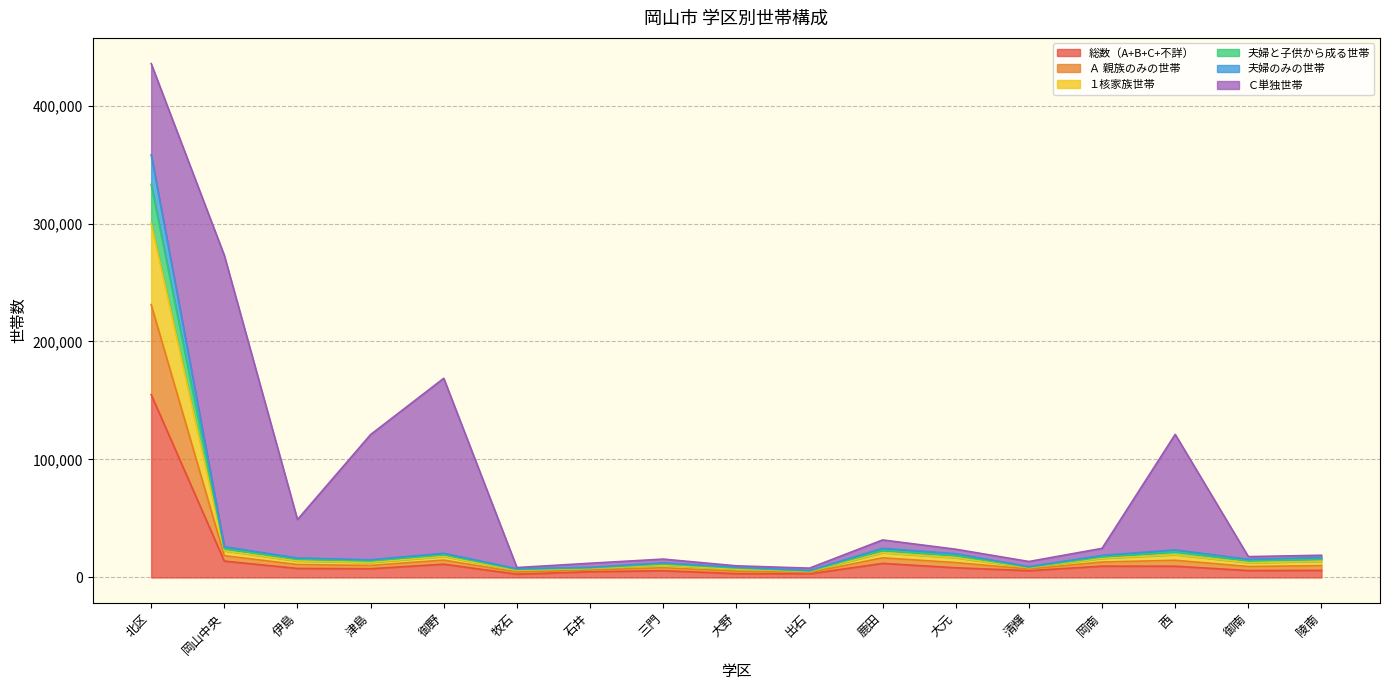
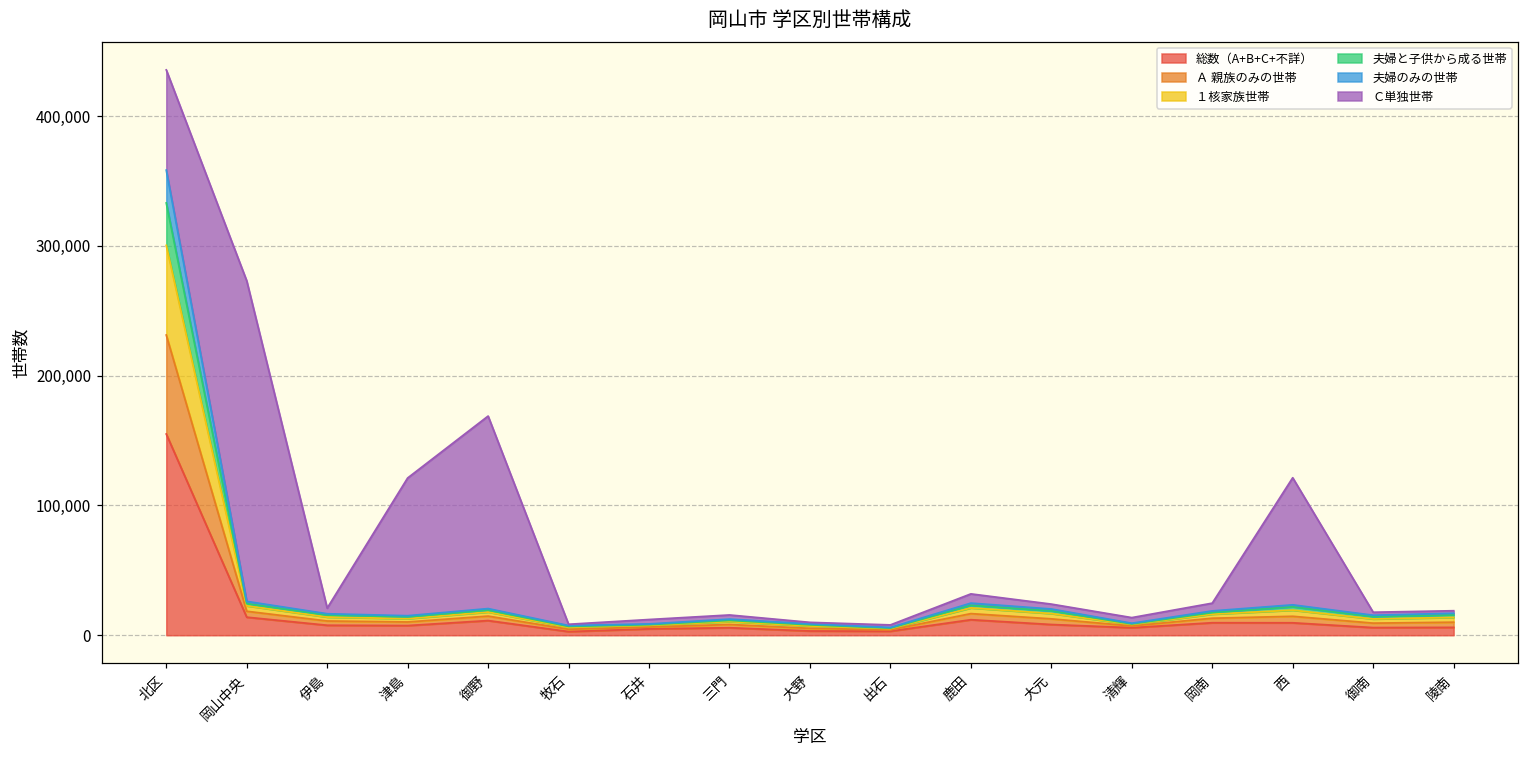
  {
    "１核家族世帯": {
      "北区": "69,000",
      "西": "5,000"
    },
    "夫婦と子供から成る世帯": {
      "北区": "33,000"
    },
    "夫婦のみの世帯": {
      "北区": "25,000"
    },
    "Ｃ単独世帯": {
      "北区": "77,000",
      "岡山中央": "247,000",
-     "伊島": "33,000",
+     "伊島": "4,000",
      "津島": "106,000",
      "御野": "148,000",
      "石井": "3,000",
      "三門": "3,000",
      "鹿田": "7,000",
      "大元": "4,000",
      "清輝": "4,000",
      "岡南": "6,000",
      "西": "98,000",
      "御南": "2,000"
    }
  }
